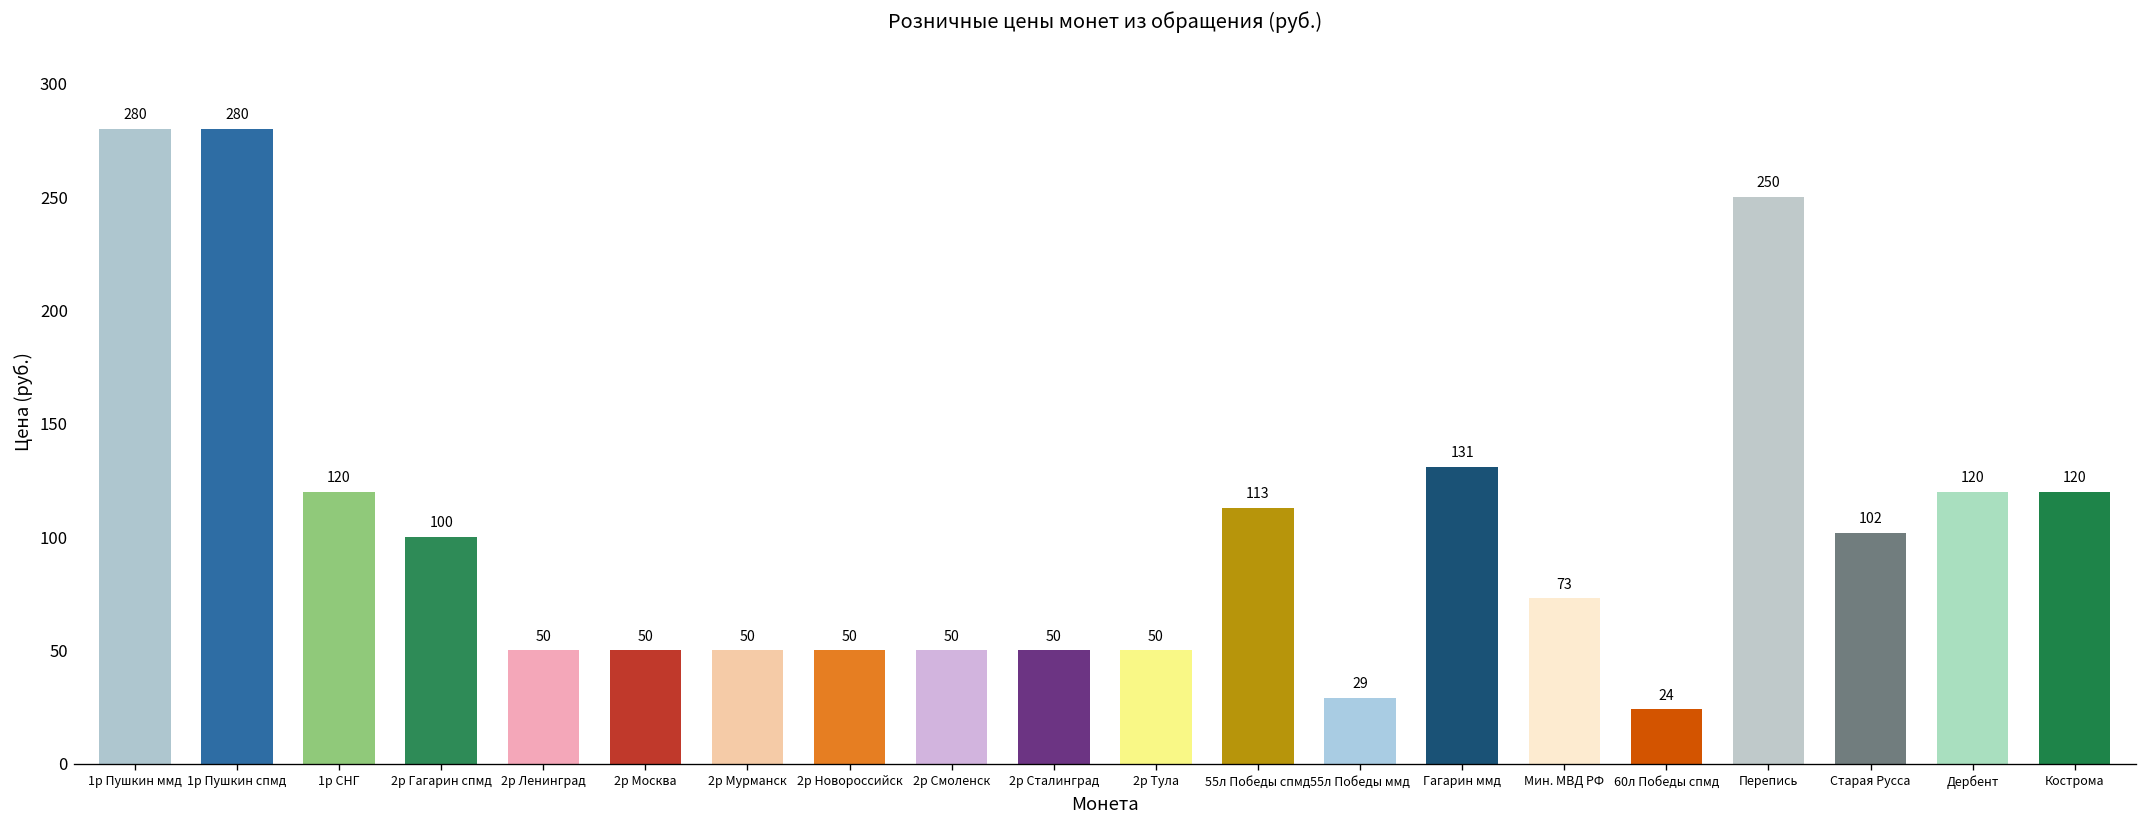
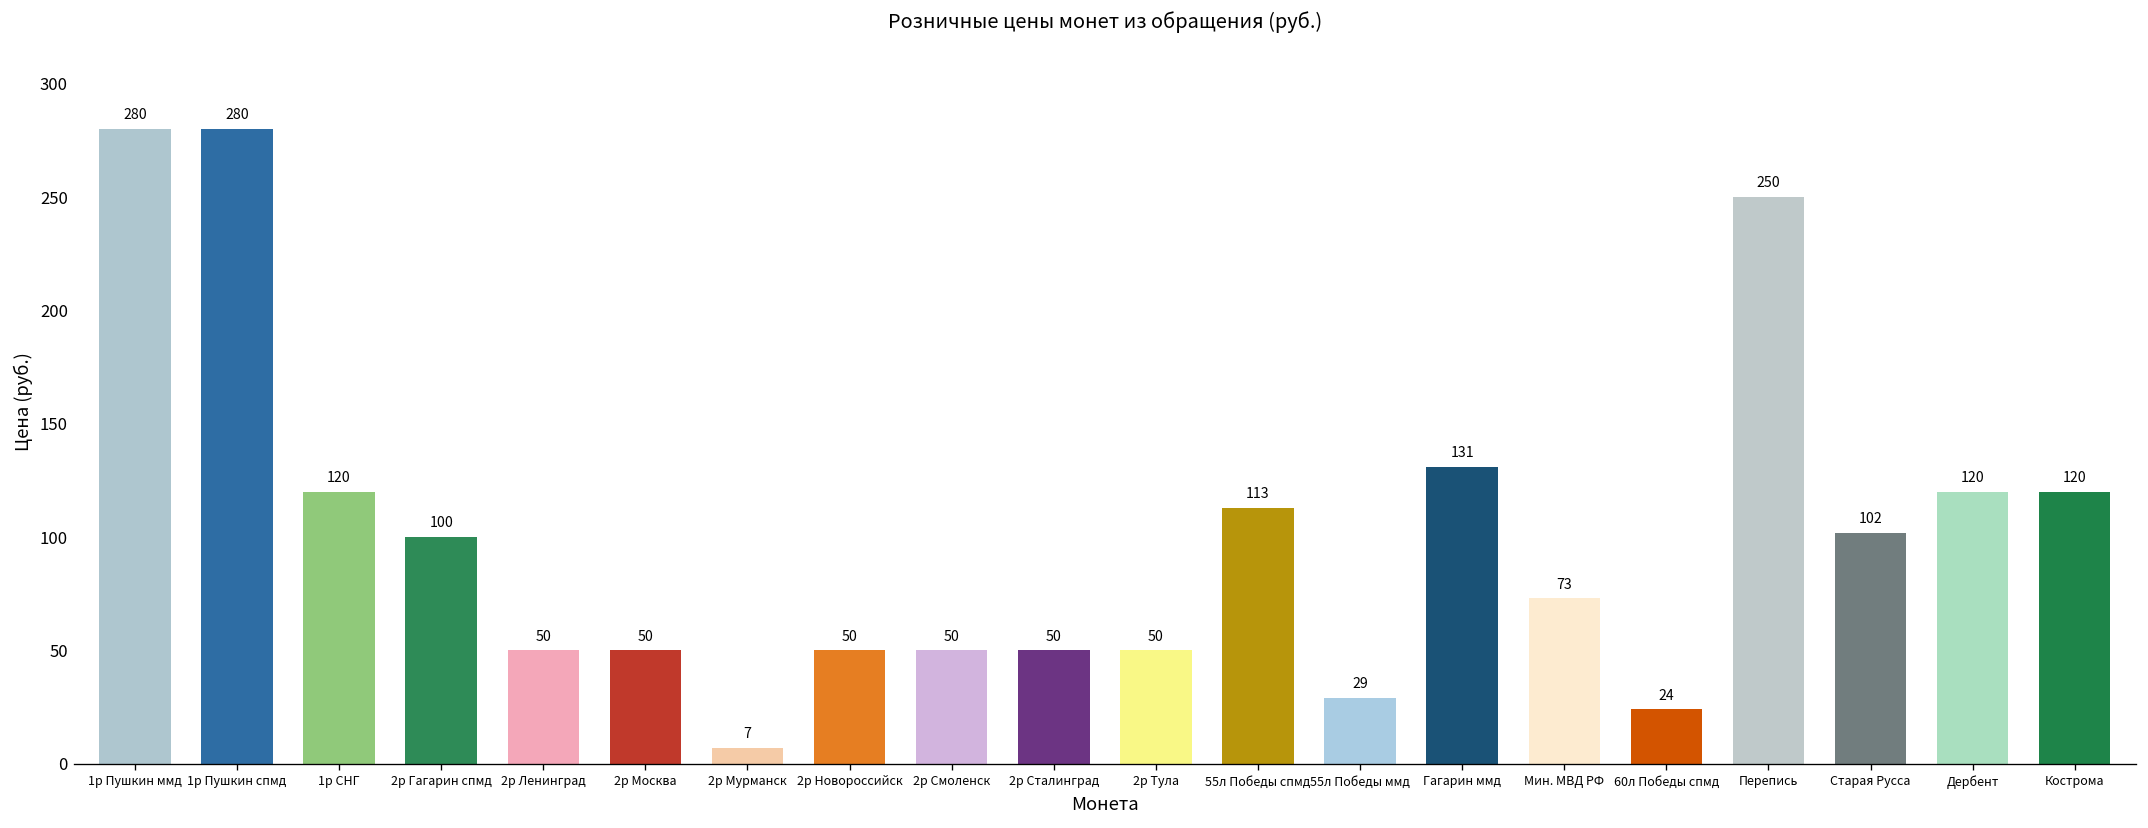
  {
    "1р Пушкин ммд": 280,
    "1р Пушкин спмд": 280,
    "1р СНГ": 120,
    "2р Гагарин спмд": 100,
    "2р Ленинград": 50,
    "2р Москва": 50,
-   "2р Мурманск": 50,
+   "2р Мурманск": 7,
    "2р Новороссийск": 50,
    "2р Смоленск": 50,
    "2р Сталинград": 50,
    "2р Тула": 50,
    "55л Победы спмд": 113,
    "55л Победы ммд": 29,
    "Гагарин ммд": 131,
    "Мин. МВД РФ": 73,
    "60л Победы спмд": 24,
    "Перепись": 250,
    "Старая Русса": 102,
    "Дербент": 120,
    "Кострома": 120
  }
